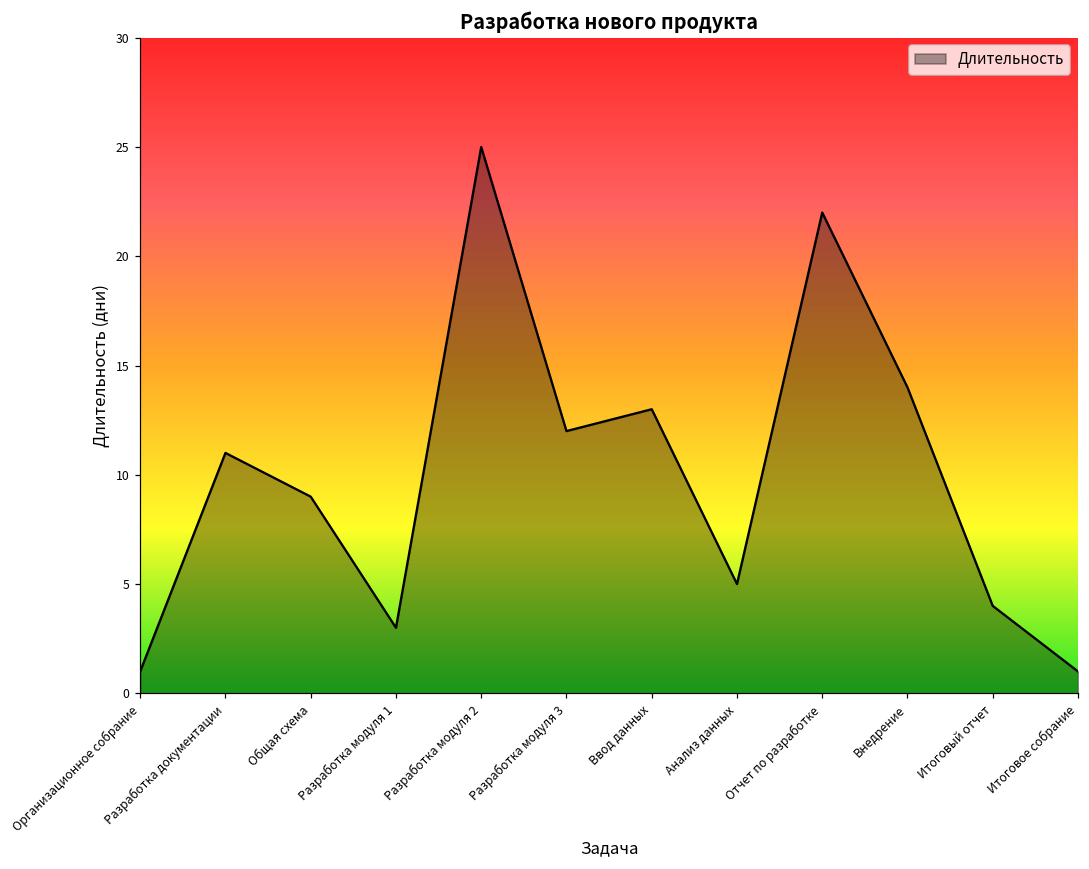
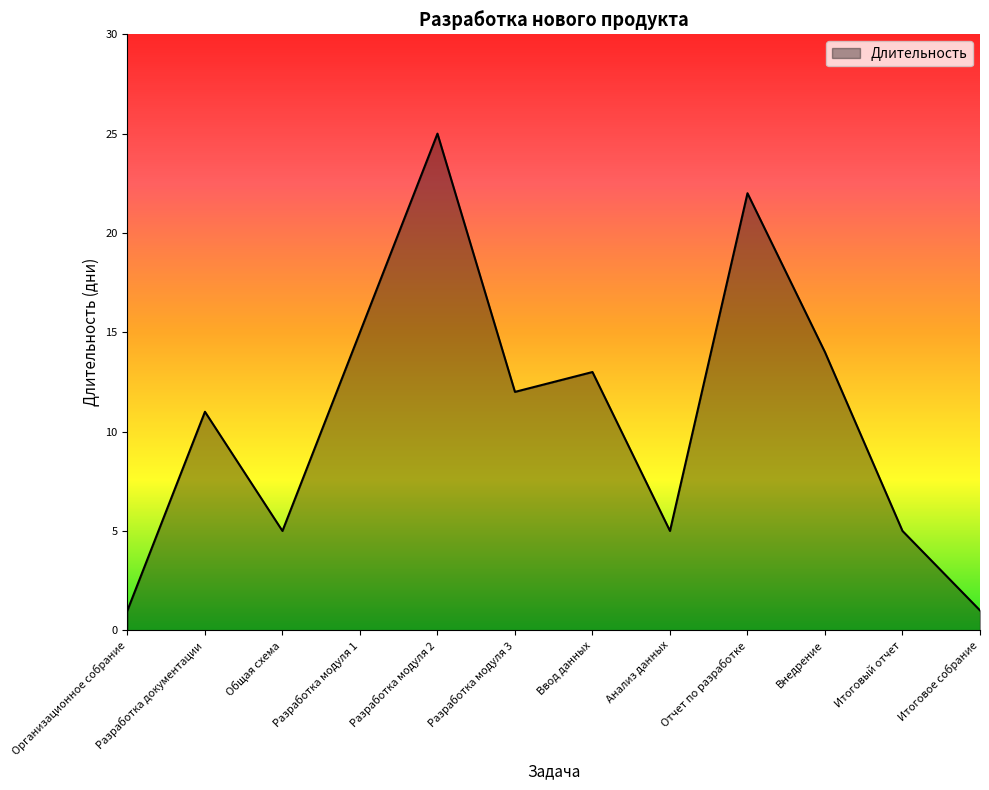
  {
    "Организационное собрание": 1,
    "Разработка документации": 11,
-   "Общая схема": 9,
-   "Разработка модуля 1": 3,
+   "Общая схема": 5,
+   "Разработка модуля 1": 15,
    "Разработка модуля 2": 25,
    "Разработка модуля 3": 12,
    "Ввод данных": 13,
    "Анализ данных": 5,
    "Отчет по разработке": 22,
    "Внедрение": 14,
-   "Итоговый отчет": 4,
+   "Итоговый отчет": 5,
    "Итоговое собрание": 1
  }
